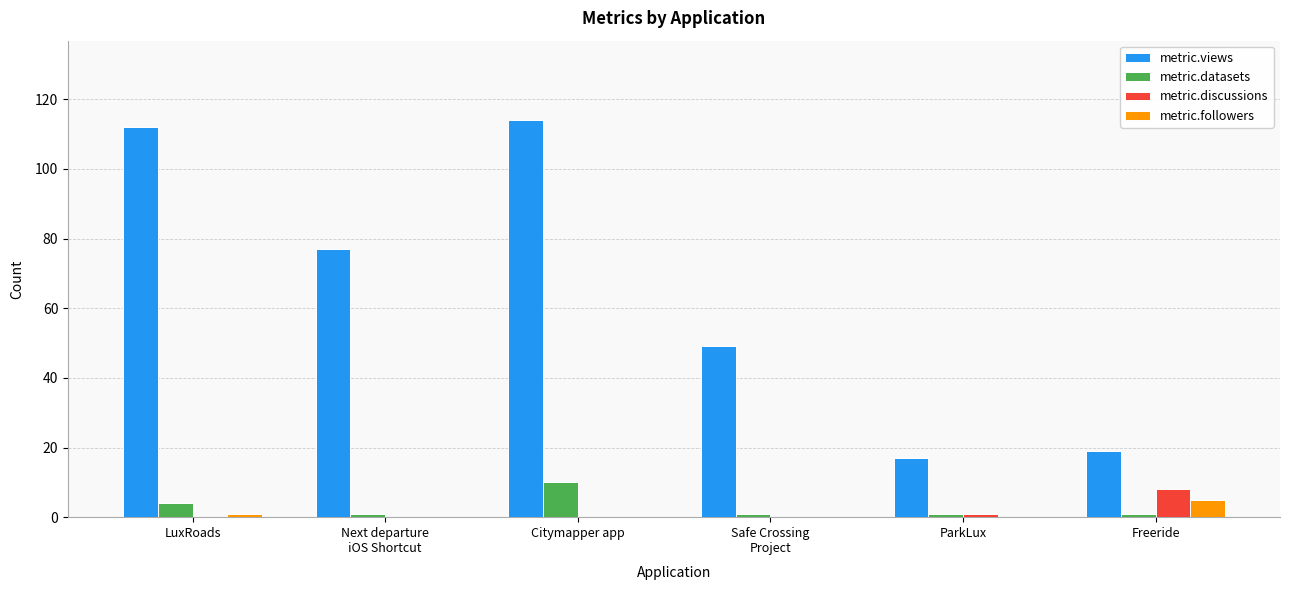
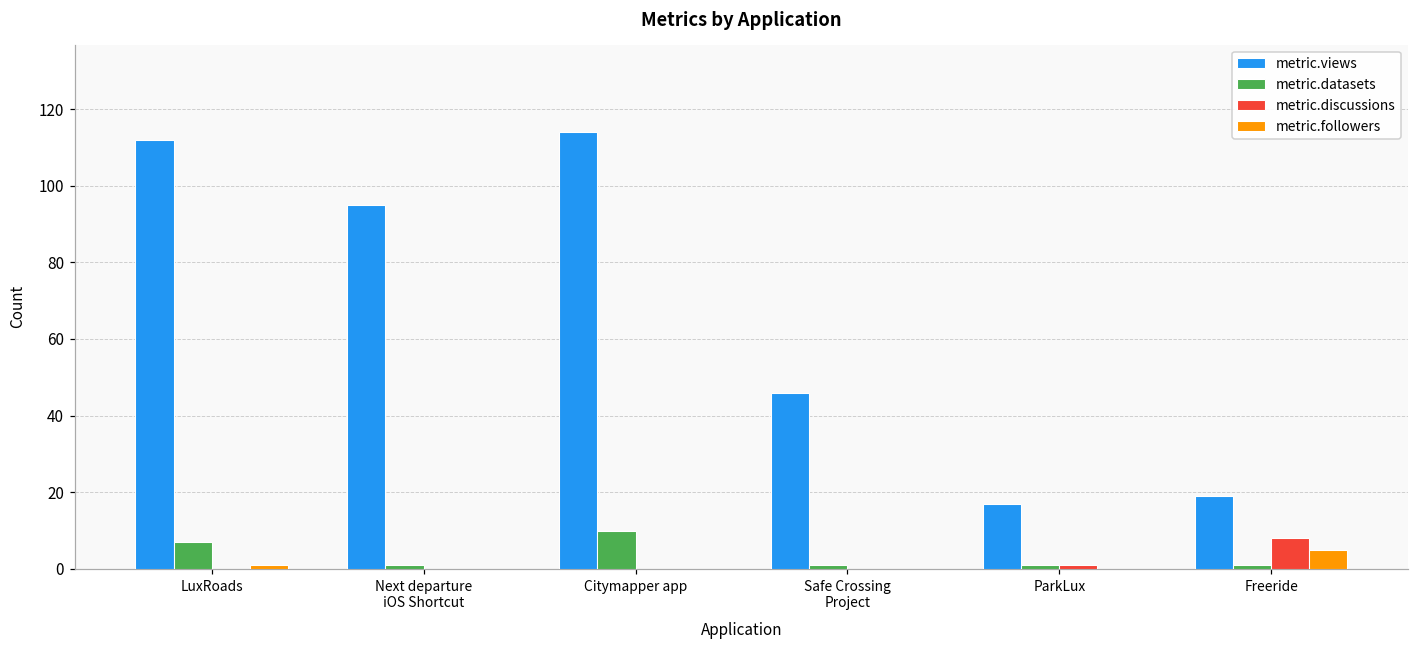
  {
    "metric.views": {
      "LuxRoads": 112,
-     "Next departure iOS Shortcut": 77,
+     "Next departure iOS Shortcut": 95,
      "Citymapper app": 114,
-     "Safe Crossing Project": 49,
+     "Safe Crossing Project": 46,
      "ParkLux": 17,
      "Freeride": 19
    },
    "metric.datasets": {
-     "LuxRoads": 4,
+     "LuxRoads": 7,
      "Next departure iOS Shortcut": 1,
      "Citymapper app": 10,
      "Safe Crossing Project": 1,
      "ParkLux": 1,
      "Freeride": 1
    },
    "metric.discussions": {
      "LuxRoads": 0,
      "Next departure iOS Shortcut": 0,
      "Citymapper app": 0,
      "Safe Crossing Project": 0,
      "ParkLux": 1,
      "Freeride": 8
    },
    "metric.followers": {
      "LuxRoads": 1,
      "Next departure iOS Shortcut": 0,
      "Citymapper app": 0,
      "Safe Crossing Project": 0,
      "ParkLux": 0,
      "Freeride": 5
    }
  }
